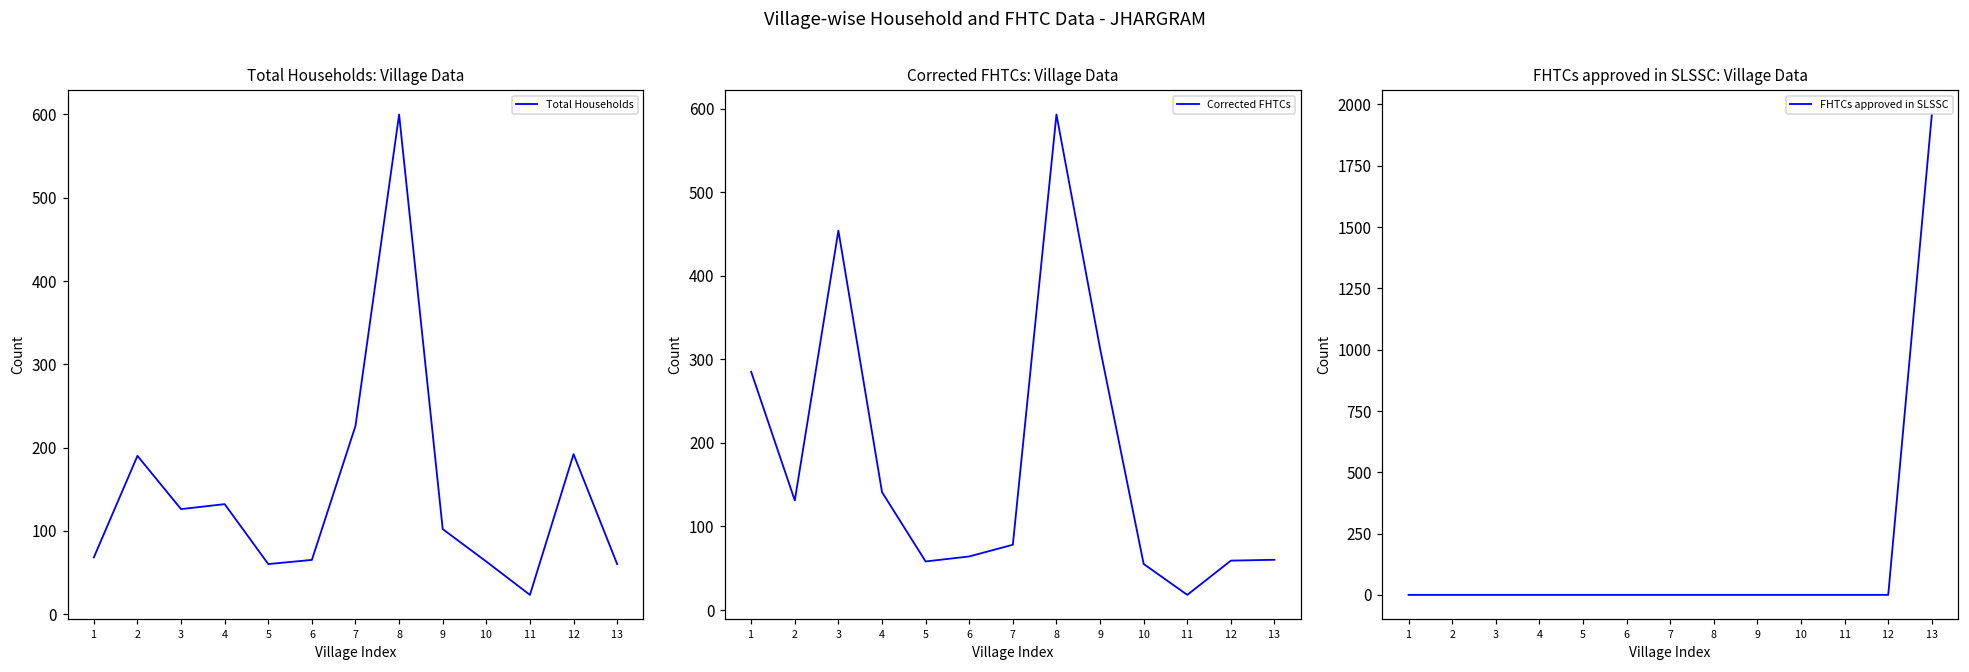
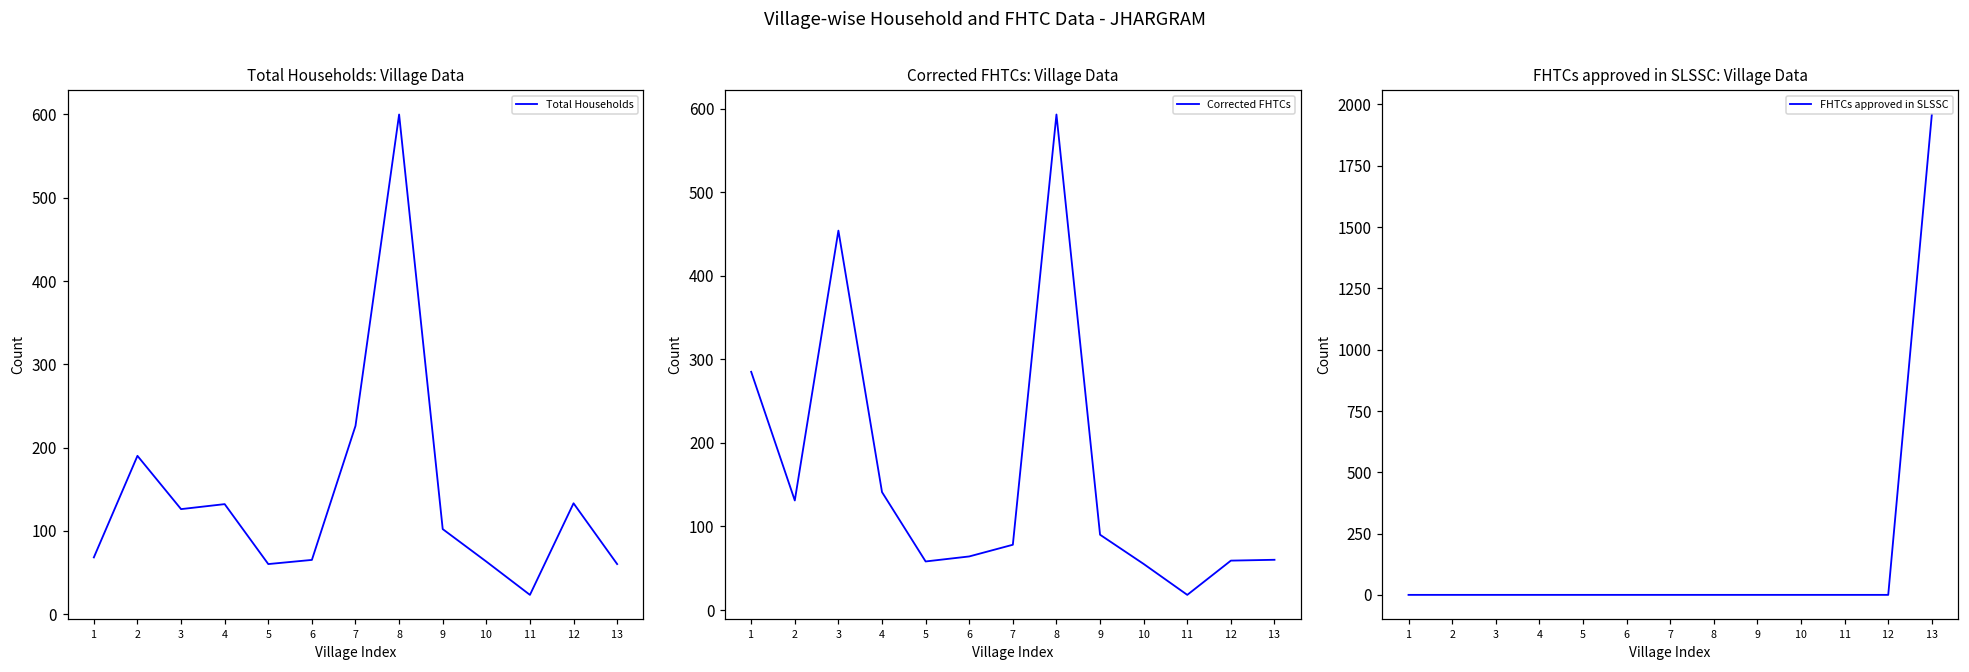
  {
    "Total Households: Village Data": {
      "1": 70,
      "2": 190,
      "3": 130,
      "4": 130,
      "5": 60,
      "6": 70,
      "7": 230,
      "8": 600,
      "9": 100,
      "10": 60,
      "11": 20,
-     "12": 190,
+     "12": 130,
      "13": 60
    },
    "Corrected FHTCs: Village Data": {
      "1": 290,
      "2": 130,
      "3": 450,
      "4": 140,
      "5": 60,
      "6": 60,
      "7": 80,
      "8": 590,
-     "9": 310,
+     "9": 90,
      "10": 60,
      "11": 20,
      "12": 60,
      "13": 60
    },
    "FHTCs approved in SLSSC: Village Data": {
      "1": 0,
      "2": 0,
      "3": 0,
      "4": 0,
      "5": 0,
      "6": 0,
      "7": 0,
      "8": 0,
      "9": 0,
      "10": 0,
      "11": 0,
      "12": 0
    }
  }
